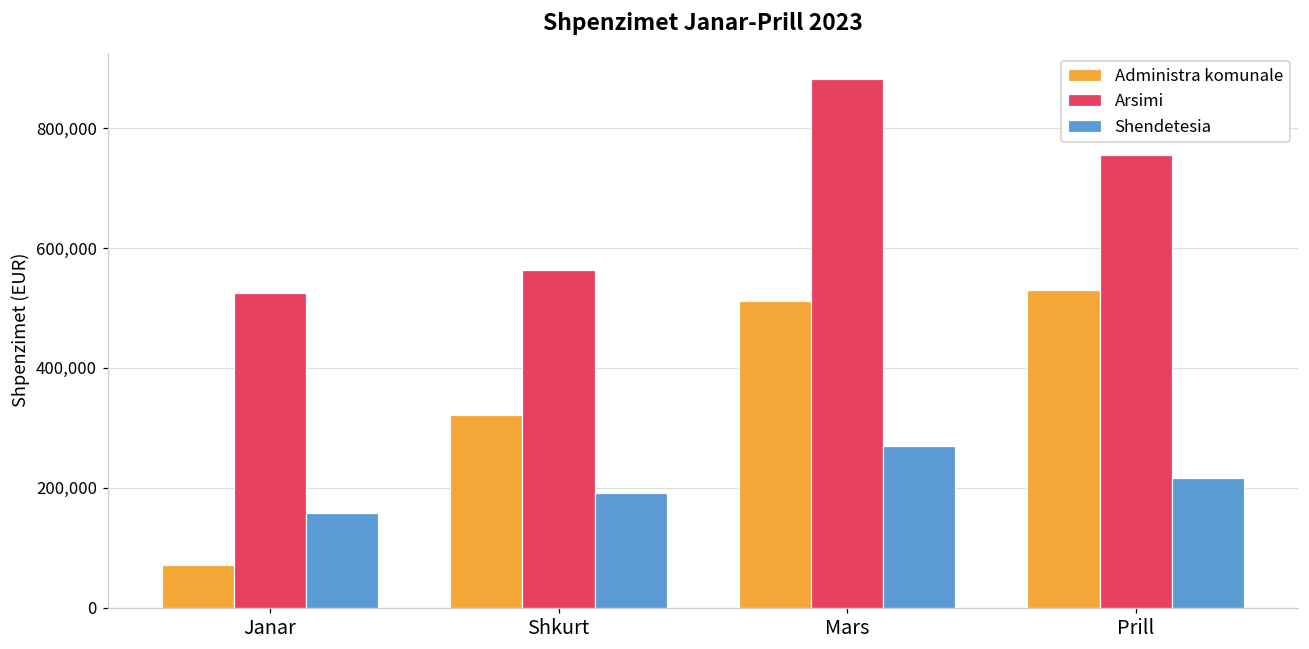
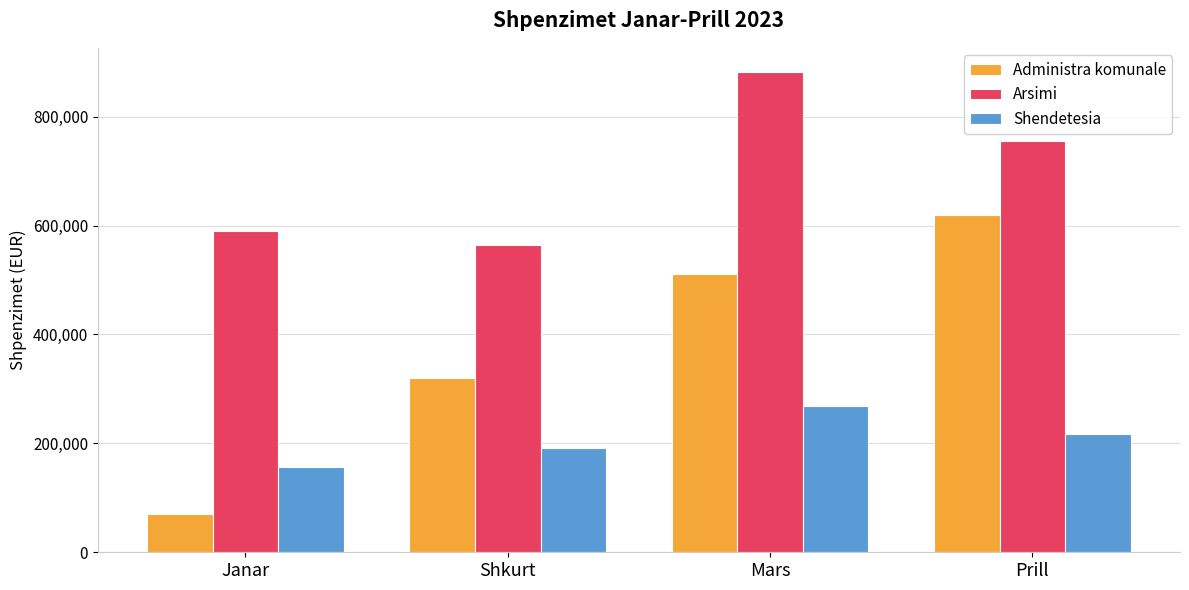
  {
    "Administra komunale": {
      "Janar": "70,000",
      "Shkurt": "320,000",
      "Mars": "510,000",
-     "Prill": "530,000"
+     "Prill": "620,000"
    },
    "Arsimi": {
-     "Janar": "530,000",
+     "Janar": "590,000",
      "Shkurt": "560,000",
      "Mars": "880,000",
      "Prill": "760,000"
    },
    "Shendetesia": {
      "Janar": "160,000",
      "Shkurt": "190,000",
      "Mars": "270,000",
      "Prill": "220,000"
    }
  }
